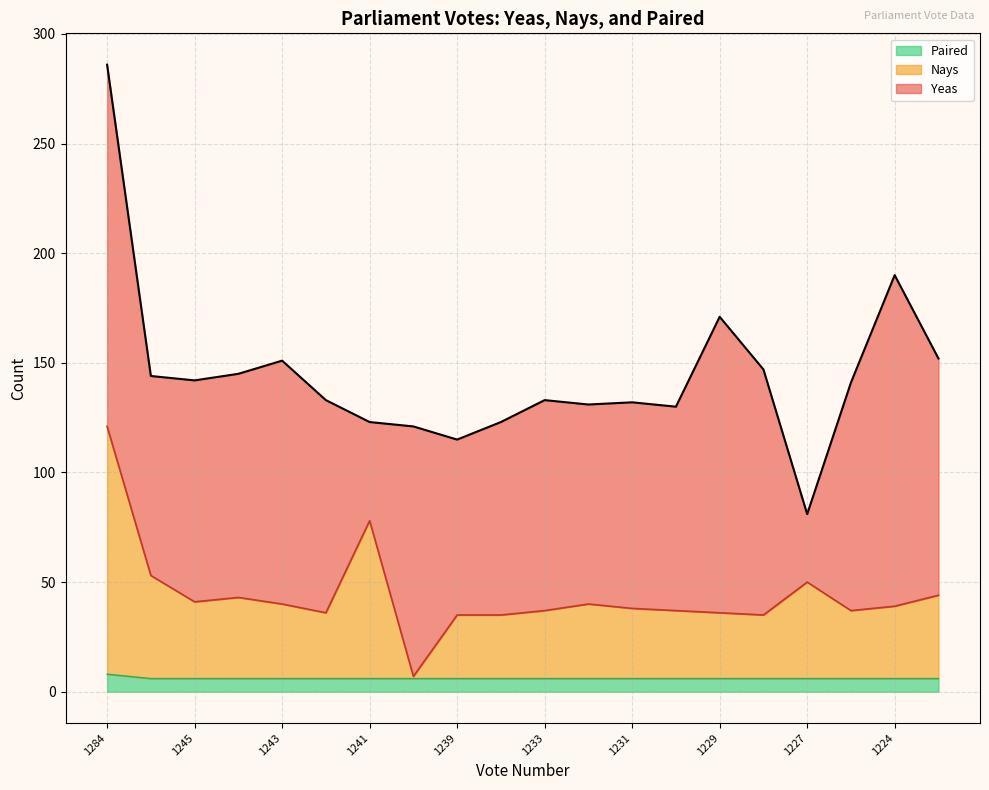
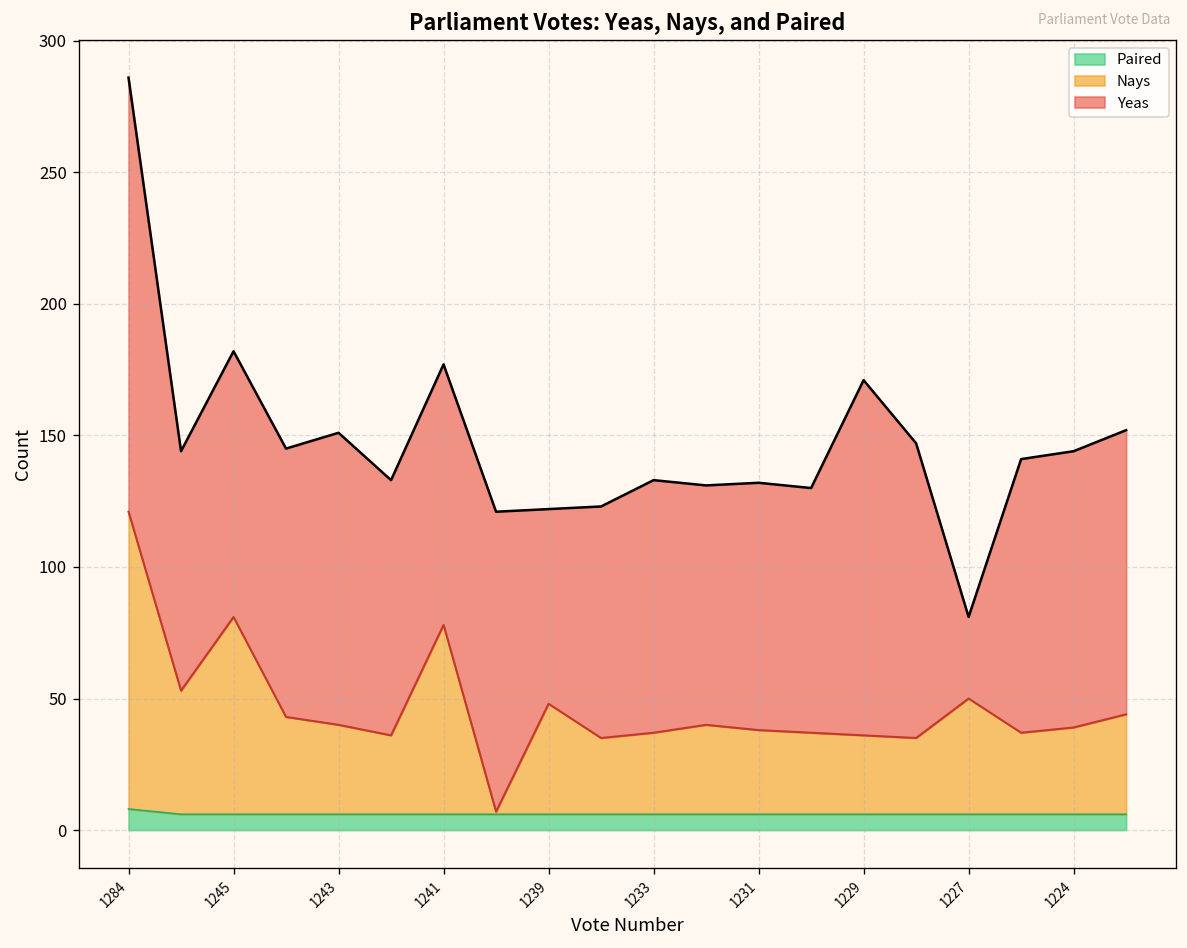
  {
    "Paired": {
      "1284": 8,
      "1245": 6,
      "1243": 6,
      "1241": 6,
      "1239": 6,
      "1233": 6,
      "1231": 6,
      "1229": 6,
      "1227": 6,
      "1224": 6
    },
    "Nays": {
      "1284": 113,
-     "1245": 35,
+     "1245": 75,
      "1243": 34,
      "1241": 72,
-     "1239": 29,
+     "1239": 42,
      "1233": 31,
      "1231": 32,
      "1229": 30,
      "1227": 44,
      "1224": 33
    },
    "Yeas": {
      "1284": 165,
      "1245": 101,
      "1243": 111,
-     "1241": 45,
-     "1239": 80,
+     "1241": 99,
+     "1239": 74,
      "1233": 96,
      "1231": 94,
      "1229": 135,
      "1227": 31,
-     "1224": 151
+     "1224": 105
    }
  }
